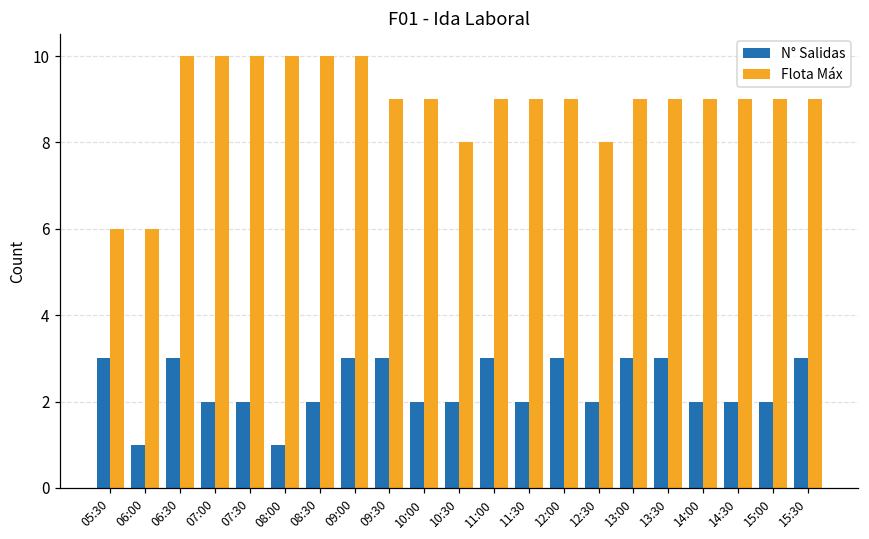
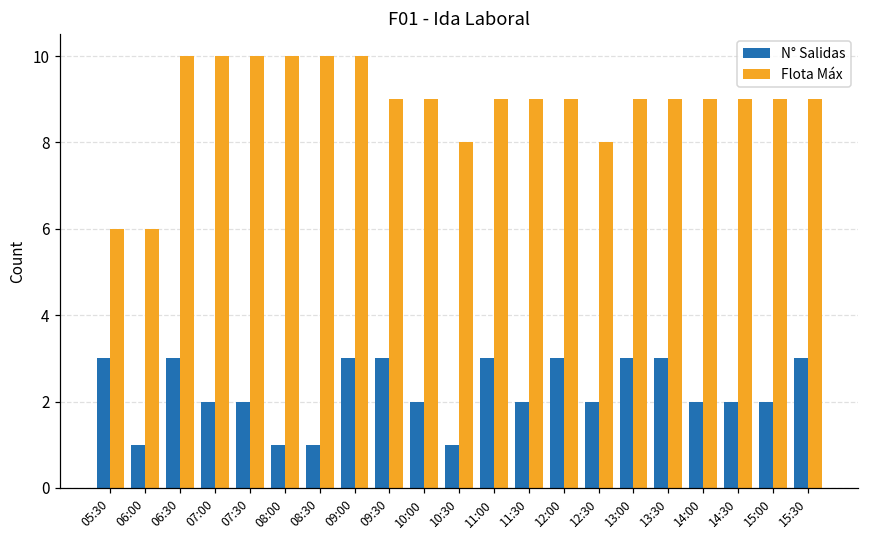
  {
    "N° Salidas": {
      "05:30": 3,
      "06:00": 1,
      "06:30": 3,
      "07:00": 2,
      "07:30": 2,
      "08:00": 1,
-     "08:30": 2,
+     "08:30": 1,
      "09:00": 3,
      "09:30": 3,
      "10:00": 2,
-     "10:30": 2,
+     "10:30": 1,
      "11:00": 3,
      "11:30": 2,
      "12:00": 3,
      "12:30": 2,
      "13:00": 3,
      "13:30": 3,
      "14:00": 2,
      "14:30": 2,
      "15:00": 2,
      "15:30": 3
    },
    "Flota Máx": {
      "05:30": 6,
      "06:00": 6,
      "06:30": 10,
      "07:00": 10,
      "07:30": 10,
      "08:00": 10,
      "08:30": 10,
      "09:00": 10,
      "09:30": 9,
      "10:00": 9,
      "10:30": 8,
      "11:00": 9,
      "11:30": 9,
      "12:00": 9,
      "12:30": 8,
      "13:00": 9,
      "13:30": 9,
      "14:00": 9,
      "14:30": 9,
      "15:00": 9,
      "15:30": 9
    }
  }
